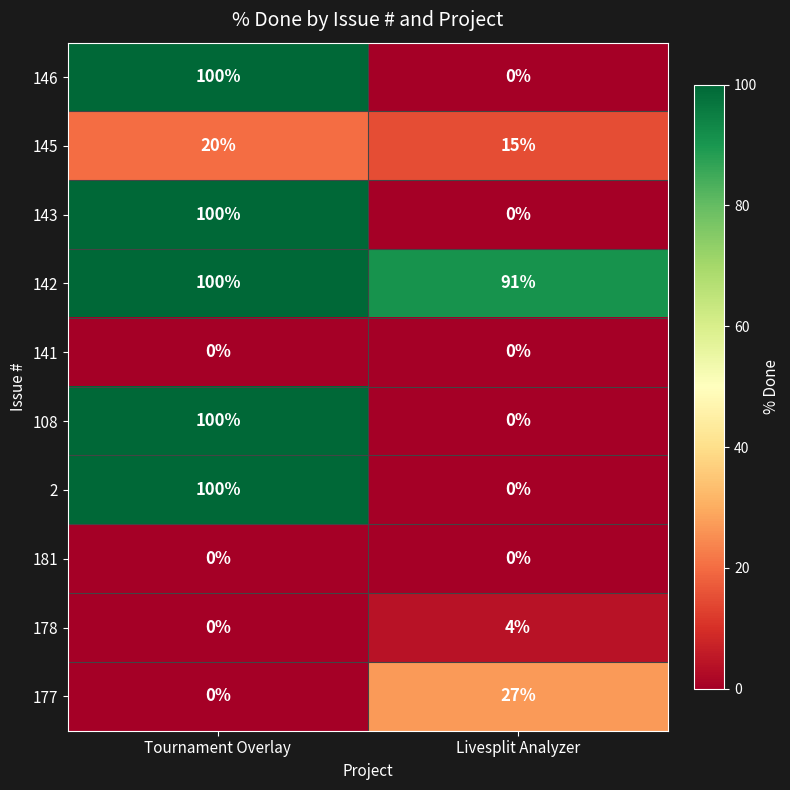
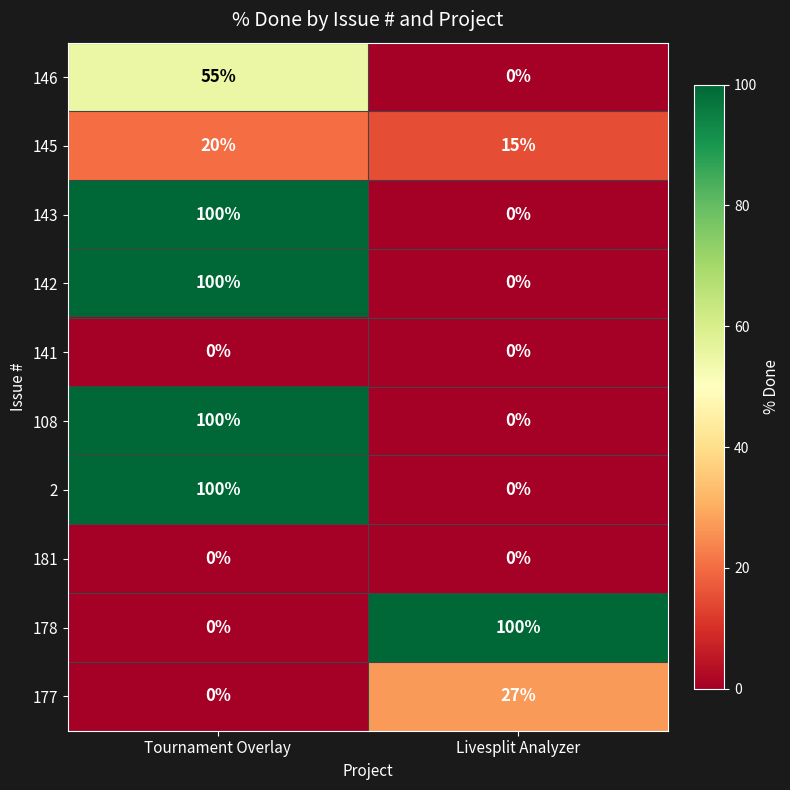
  {
    "146": {
-     "Tournament Overlay": "100%",
+     "Tournament Overlay": "55%",
      "Livesplit Analyzer": "0%"
    },
    "145": {
      "Tournament Overlay": "20%",
      "Livesplit Analyzer": "15%"
    },
    "143": {
      "Tournament Overlay": "100%",
      "Livesplit Analyzer": "0%"
    },
    "142": {
      "Tournament Overlay": "100%",
-     "Livesplit Analyzer": "91%"
+     "Livesplit Analyzer": "0%"
    },
    "141": {
      "Tournament Overlay": "0%",
      "Livesplit Analyzer": "0%"
    },
    "108": {
      "Tournament Overlay": "100%",
      "Livesplit Analyzer": "0%"
    },
    "2": {
      "Tournament Overlay": "100%",
      "Livesplit Analyzer": "0%"
    },
    "181": {
      "Tournament Overlay": "0%",
      "Livesplit Analyzer": "0%"
    },
    "178": {
      "Tournament Overlay": "0%",
-     "Livesplit Analyzer": "4%"
+     "Livesplit Analyzer": "100%"
    },
    "177": {
      "Tournament Overlay": "0%",
      "Livesplit Analyzer": "27%"
    }
  }
